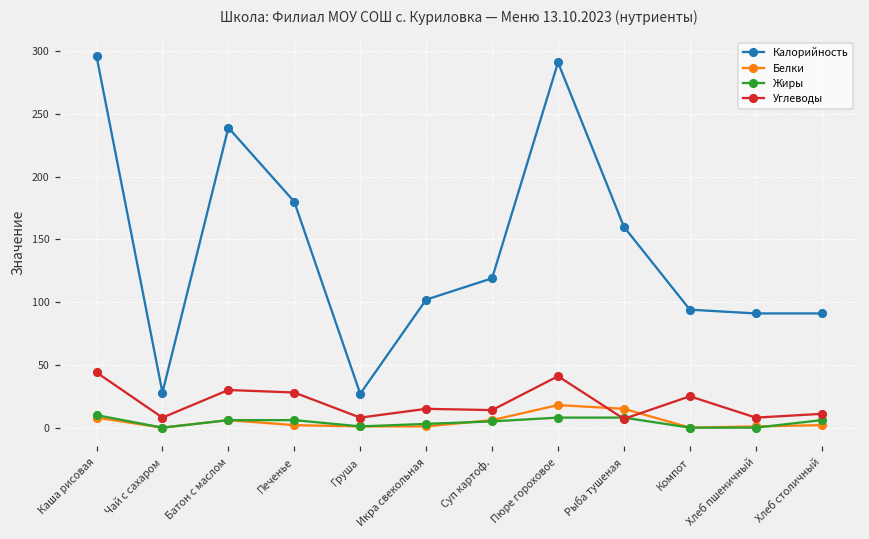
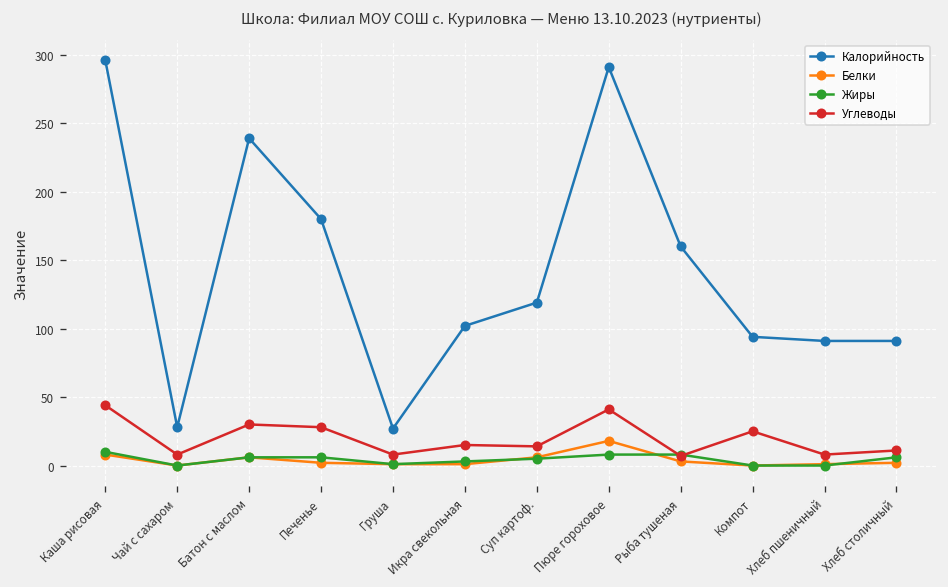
  {
    "Калорийность": {
      "Каша рисовая": 296,
      "Чай с сахаром": 28,
      "Батон с маслом": 239,
      "Печенье": 180,
      "Груша": 27,
      "Икра свекольная": 102,
      "Суп картоф.": 119,
      "Пюре гороховое": 291,
      "Рыба тушеная": 160,
      "Компот": 94,
      "Хлеб пшеничный": 91,
      "Хлеб столичный": 91
    },
    "Белки": {
      "Печенье": 2,
      "Пюре гороховое": 18,
-     "Рыба тушеная": 15,
+     "Рыба тушеная": 3,
      "Хлеб столичный": 2
    },
    "Жиры": {
      "Печенье": 6,
      "Пюре гороховое": 8,
      "Хлеб столичный": 6
    },
    "Углеводы": {
      "Каша рисовая": 44,
      "Чай с сахаром": 8,
      "Батон с маслом": 30,
      "Печенье": 28,
      "Груша": 8,
      "Икра свекольная": 15,
      "Суп картоф.": 14,
      "Пюре гороховое": 41,
      "Компот": 25,
      "Хлеб пшеничный": 8,
      "Хлеб столичный": 11
    }
  }
